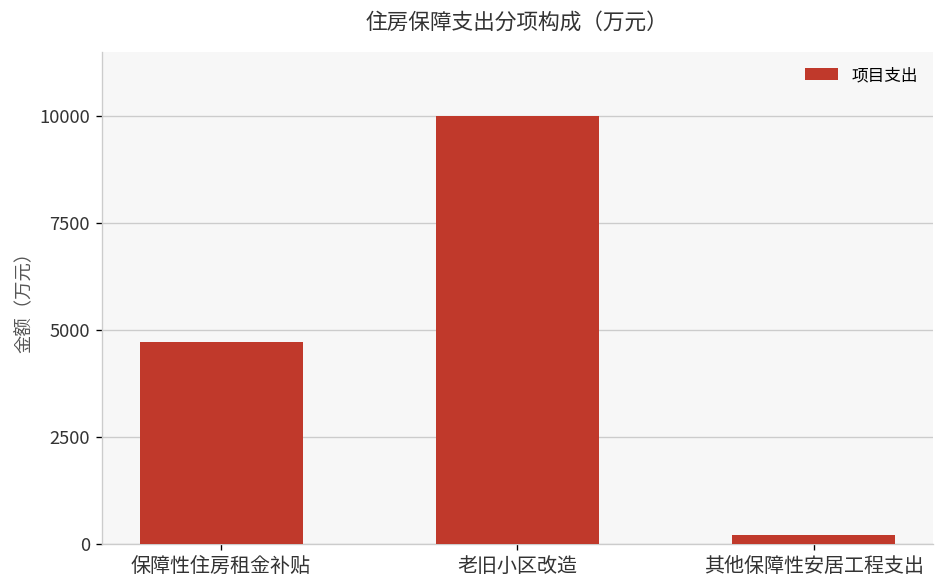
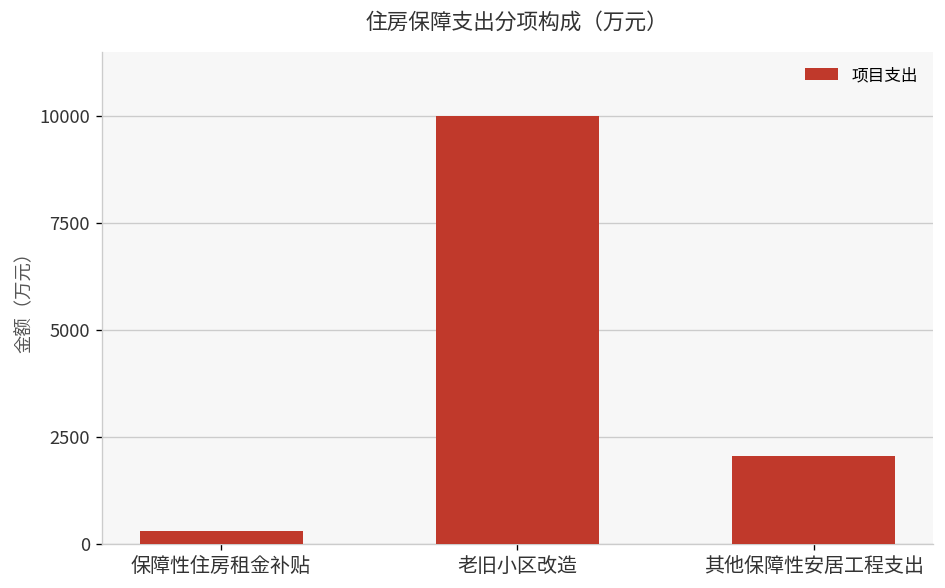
  {
-   "保障性住房租金补贴": 4700,
+   "保障性住房租金补贴": 300,
    "老旧小区改造": 10000,
-   "其他保障性安居工程支出": 200
+   "其他保障性安居工程支出": 2100
  }
